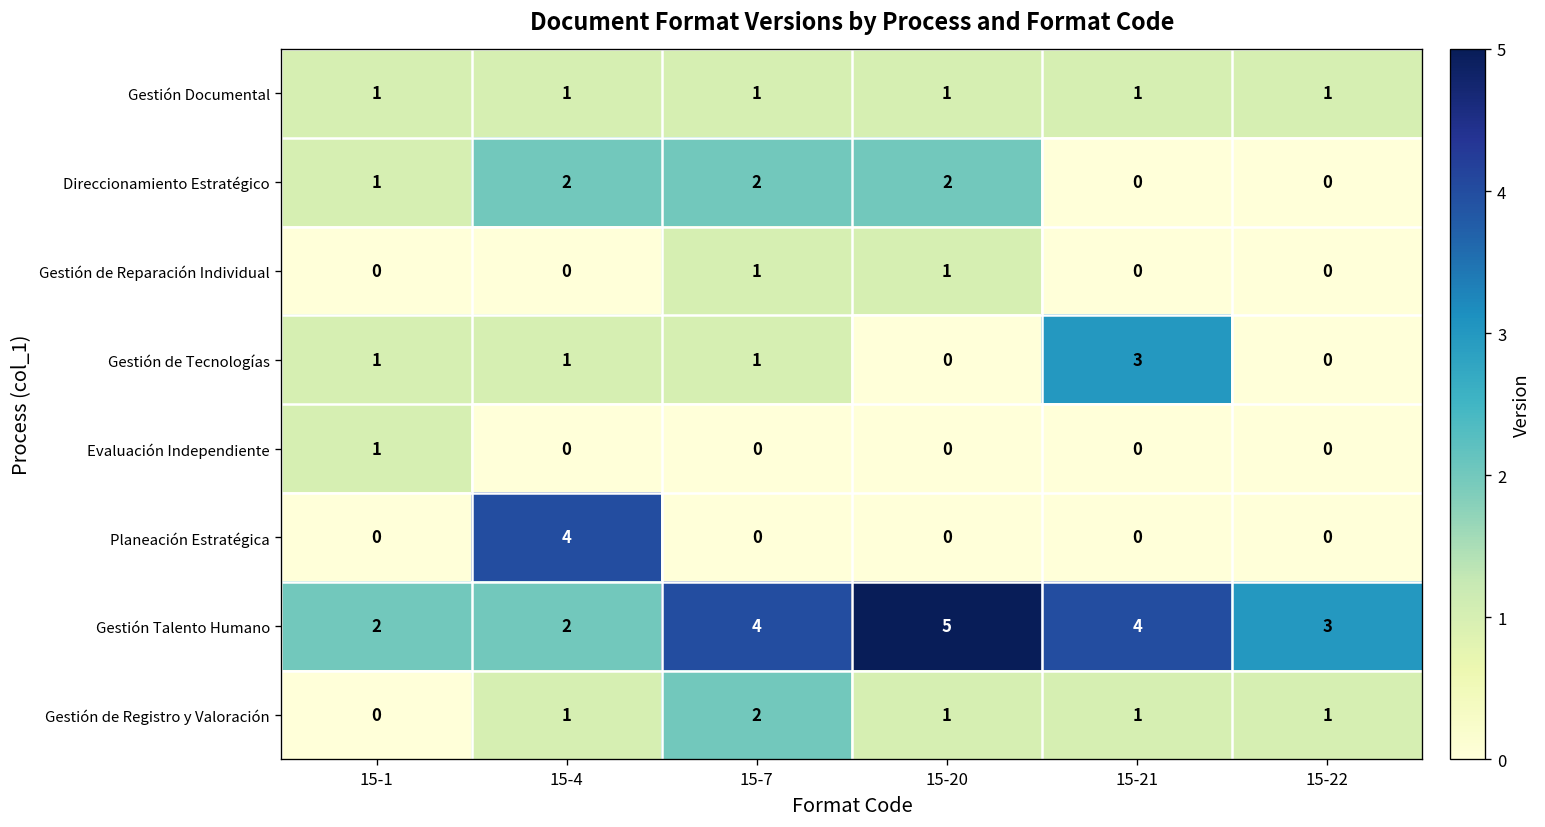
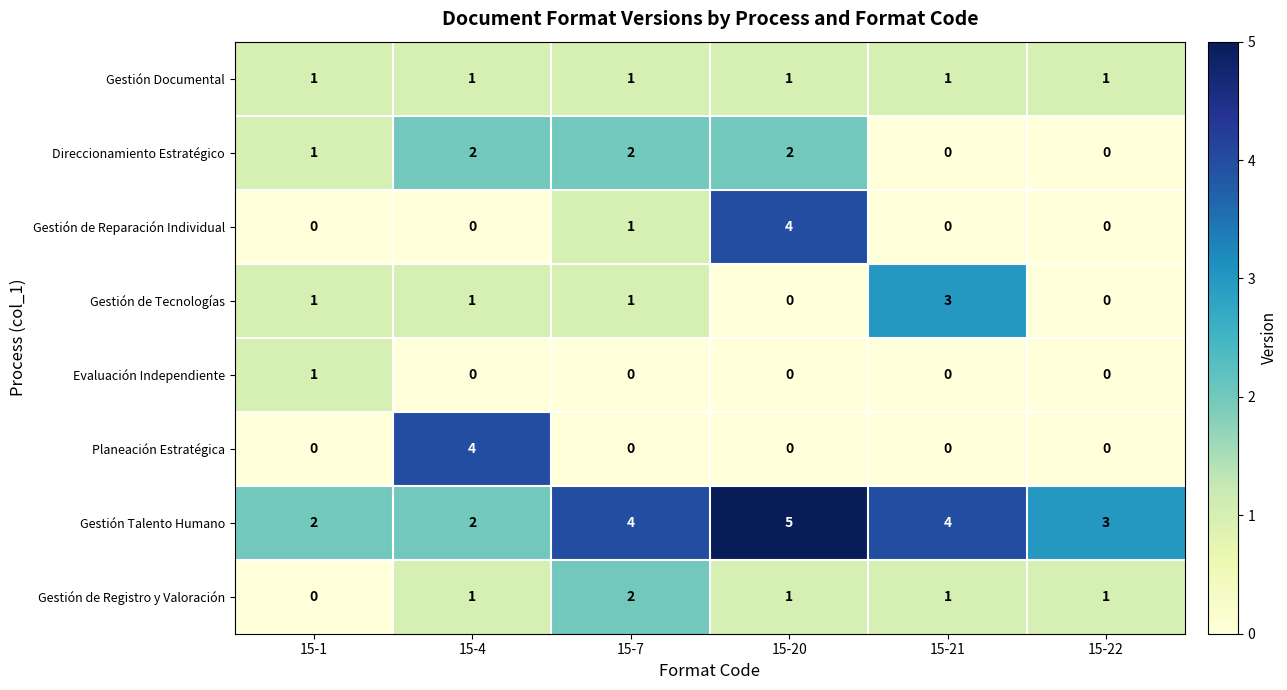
  {
    "Gestión Documental": {
      "15-1": 1,
      "15-4": 1,
      "15-7": 1,
      "15-20": 1,
      "15-21": 1,
      "15-22": 1
    },
    "Direccionamiento Estratégico": {
      "15-1": 1,
      "15-4": 2,
      "15-7": 2,
      "15-20": 2,
      "15-21": 0,
      "15-22": 0
    },
    "Gestión de Reparación Individual": {
      "15-1": 0,
      "15-4": 0,
      "15-7": 1,
-     "15-20": 1,
+     "15-20": 4,
      "15-21": 0,
      "15-22": 0
    },
    "Gestión de Tecnologías": {
      "15-1": 1,
      "15-4": 1,
      "15-7": 1,
      "15-20": 0,
      "15-21": 3,
      "15-22": 0
    },
    "Evaluación Independiente": {
      "15-1": 1,
      "15-4": 0,
      "15-7": 0,
      "15-20": 0,
      "15-21": 0,
      "15-22": 0
    },
    "Planeación Estratégica": {
      "15-1": 0,
      "15-4": 4,
      "15-7": 0,
      "15-20": 0,
      "15-21": 0,
      "15-22": 0
    },
    "Gestión Talento Humano": {
      "15-1": 2,
      "15-4": 2,
      "15-7": 4,
      "15-20": 5,
      "15-21": 4,
      "15-22": 3
    },
    "Gestión de Registro y Valoración": {
      "15-1": 0,
      "15-4": 1,
      "15-7": 2,
      "15-20": 1,
      "15-21": 1,
      "15-22": 1
    }
  }
